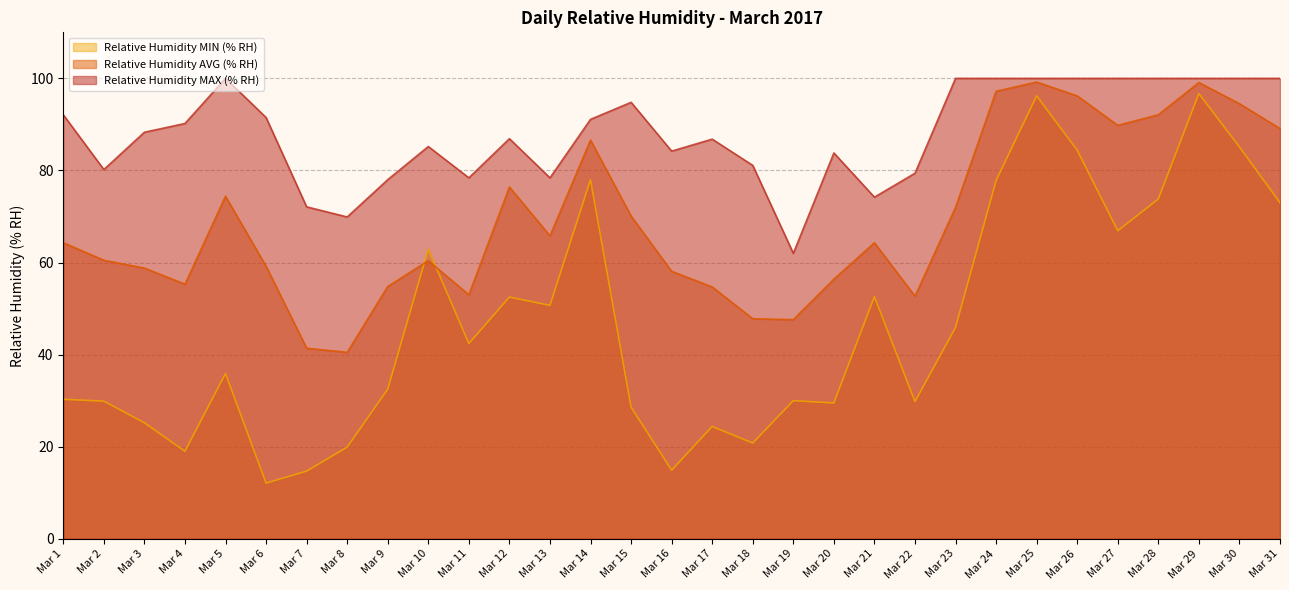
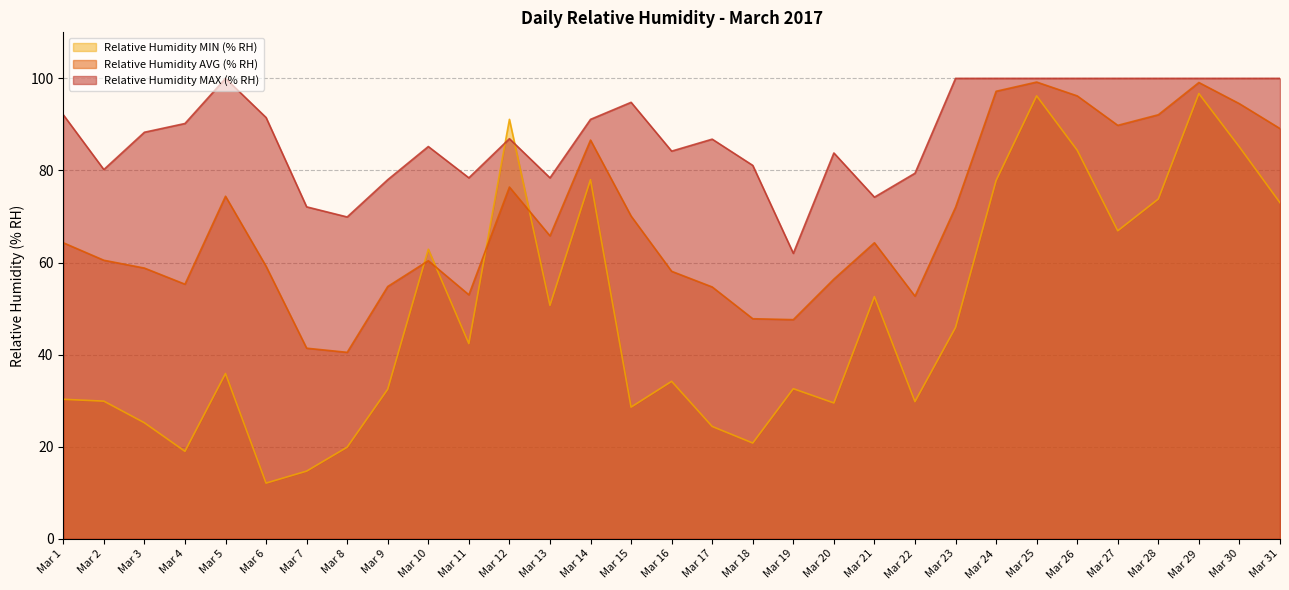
  {
    "Relative Humidity MIN (% RH)": {
      "Mar 1": 30,
      "Mar 2": 30,
      "Mar 3": 25,
      "Mar 4": 19,
      "Mar 5": 36,
      "Mar 6": 12,
      "Mar 7": 15,
      "Mar 8": 20,
      "Mar 9": 33,
      "Mar 10": 63,
      "Mar 11": 42,
-     "Mar 12": 53,
+     "Mar 12": 91,
      "Mar 13": 51,
      "Mar 14": 78,
      "Mar 15": 29,
-     "Mar 16": 15,
+     "Mar 16": 34,
      "Mar 17": 24,
      "Mar 18": 21,
-     "Mar 19": 30,
+     "Mar 19": 33,
      "Mar 20": 30,
      "Mar 21": 53,
      "Mar 22": 30,
      "Mar 23": 46,
      "Mar 24": 78,
      "Mar 25": 96,
      "Mar 26": 84,
      "Mar 27": 67,
      "Mar 28": 74,
      "Mar 29": 97,
      "Mar 30": 85,
      "Mar 31": 73
    }
  }
